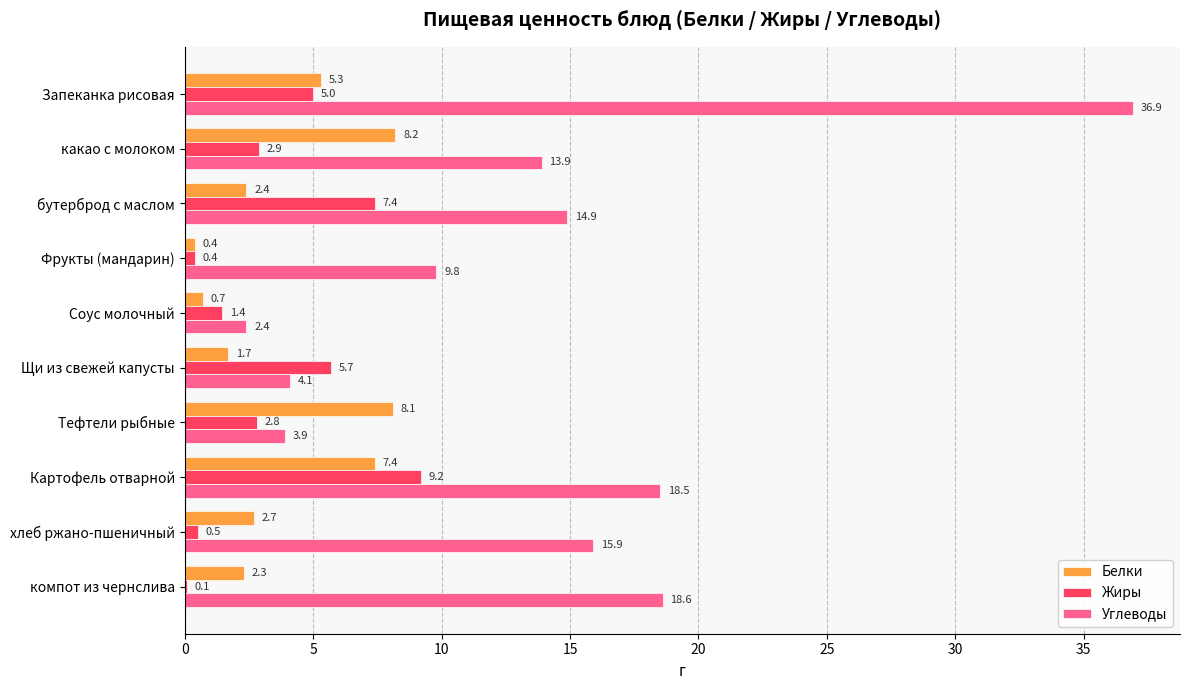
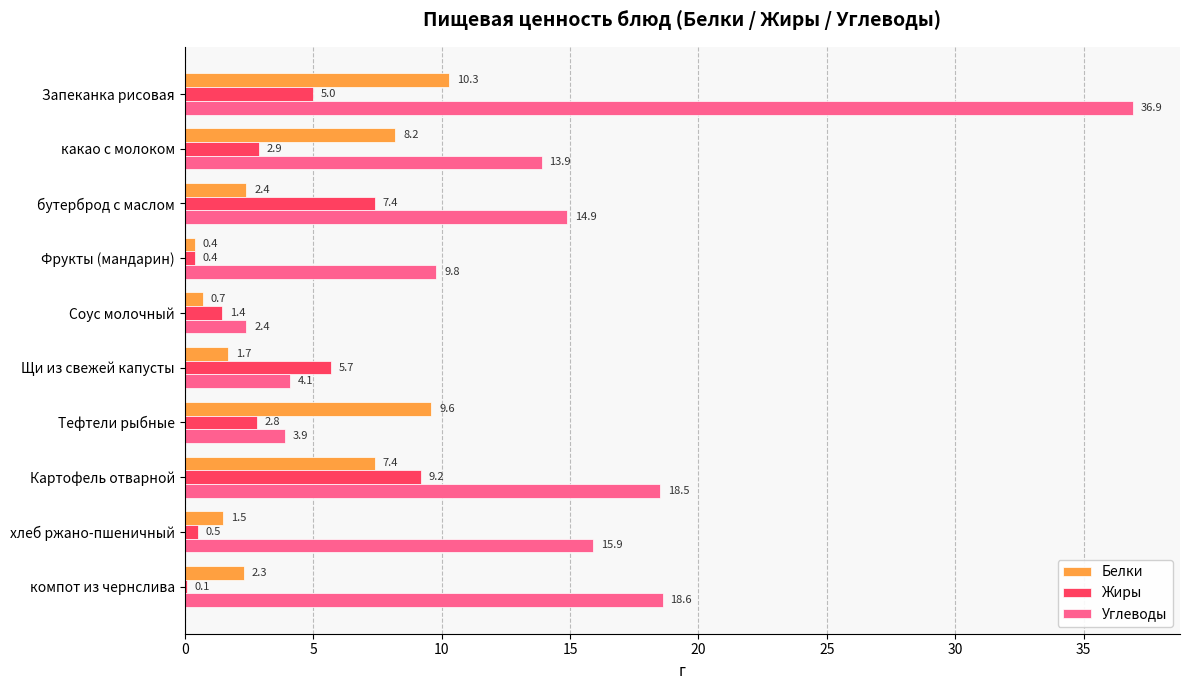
  {
    "Белки": {
-     "Запеканка рисовая": 5.3,
+     "Запеканка рисовая": 10.3,
      "какао с молоком": 8.2,
      "бутерброд с маслом": 2.4,
      "Фрукты (мандарин)": 0.4,
      "Соус молочный": 0.7,
      "Щи из свежей капусты": 1.7,
-     "Тефтели рыбные": 8.1,
+     "Тефтели рыбные": 9.6,
      "Картофель отварной": 7.4,
-     "хлеб ржано-пшеничный": 2.7,
+     "хлеб ржано-пшеничный": 1.5,
      "компот из чернслива": 2.3
    }
  }
